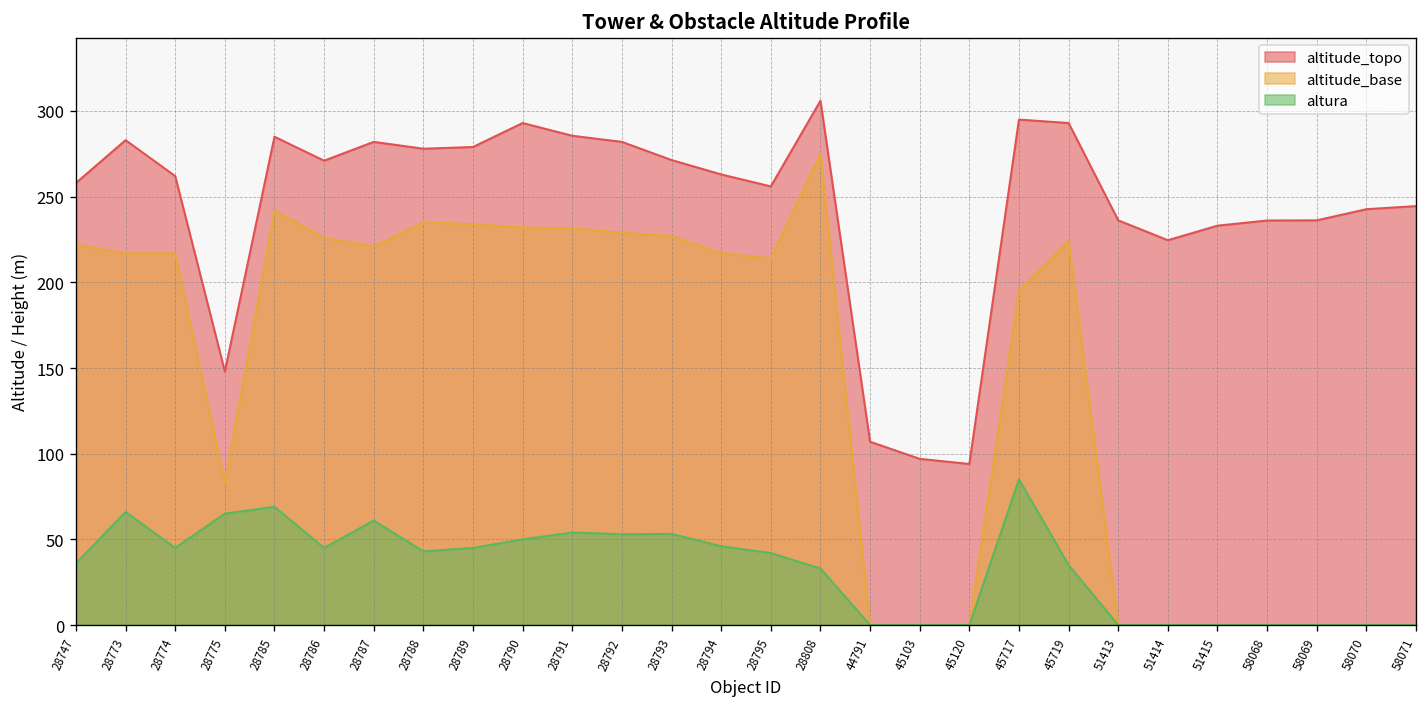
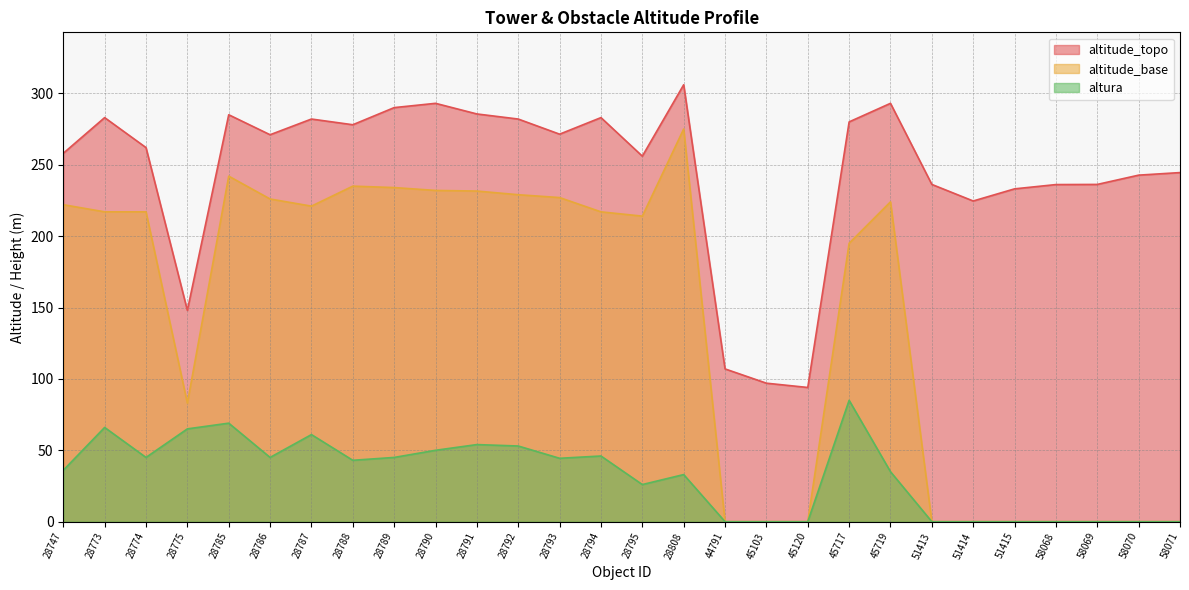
  {
    "altitude_topo": {
      "28747": 258,
      "28773": 283,
      "28774": 262,
      "28775": 148,
      "28785": 285,
      "28786": 271,
      "28787": 282,
      "28788": 278,
-     "28789": 279,
+     "28789": 290,
      "28790": 293,
      "28791": 286,
      "28792": 282,
      "28793": 271,
-     "28794": 263,
+     "28794": 283,
      "28795": 256,
      "28808": 306,
      "44791": 107,
      "45103": 97,
      "45120": 94,
-     "45717": 295,
+     "45717": 280,
      "45719": 293,
      "51413": 236,
      "51414": 225,
      "51415": 233,
      "58068": 236,
      "58069": 236,
      "58070": 243,
      "58071": 245
    },
    "altitude_base": {
      "28747": 222,
      "28773": 217,
      "28774": 217,
      "28775": 83,
      "28785": 242,
      "28786": 226,
      "28787": 221,
      "28788": 235,
      "28789": 234,
      "28790": 232,
      "28791": 232,
      "28792": 229,
      "28793": 227,
      "28794": 217,
      "28795": 214,
      "28808": 275,
      "45717": 195,
      "45719": 224
    },
    "altura": {
      "28747": 36,
      "28773": 66,
      "28774": 45,
      "28775": 65,
      "28785": 69,
      "28786": 45,
      "28787": 61,
      "28788": 43,
      "28789": 45,
      "28790": 50,
      "28791": 54,
      "28792": 53,
-     "28793": 53,
+     "28793": 44,
      "28794": 46,
-     "28795": 42,
+     "28795": 26,
      "28808": 33,
      "45717": 85,
      "45719": 35
    }
  }
